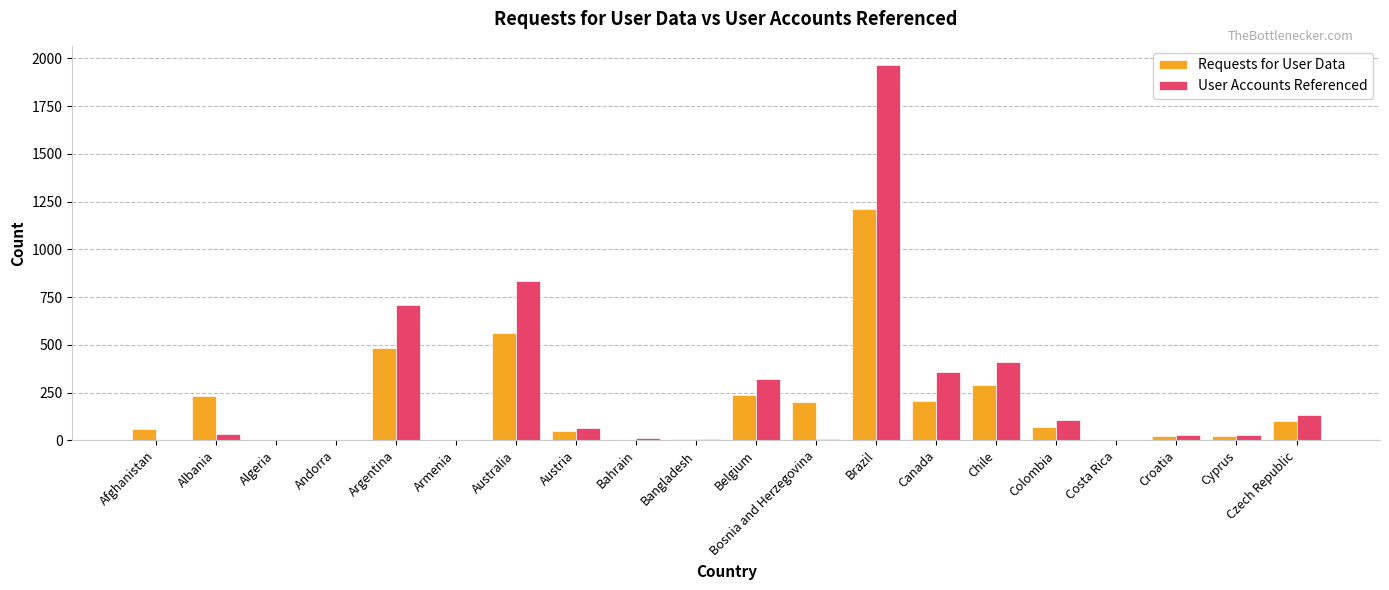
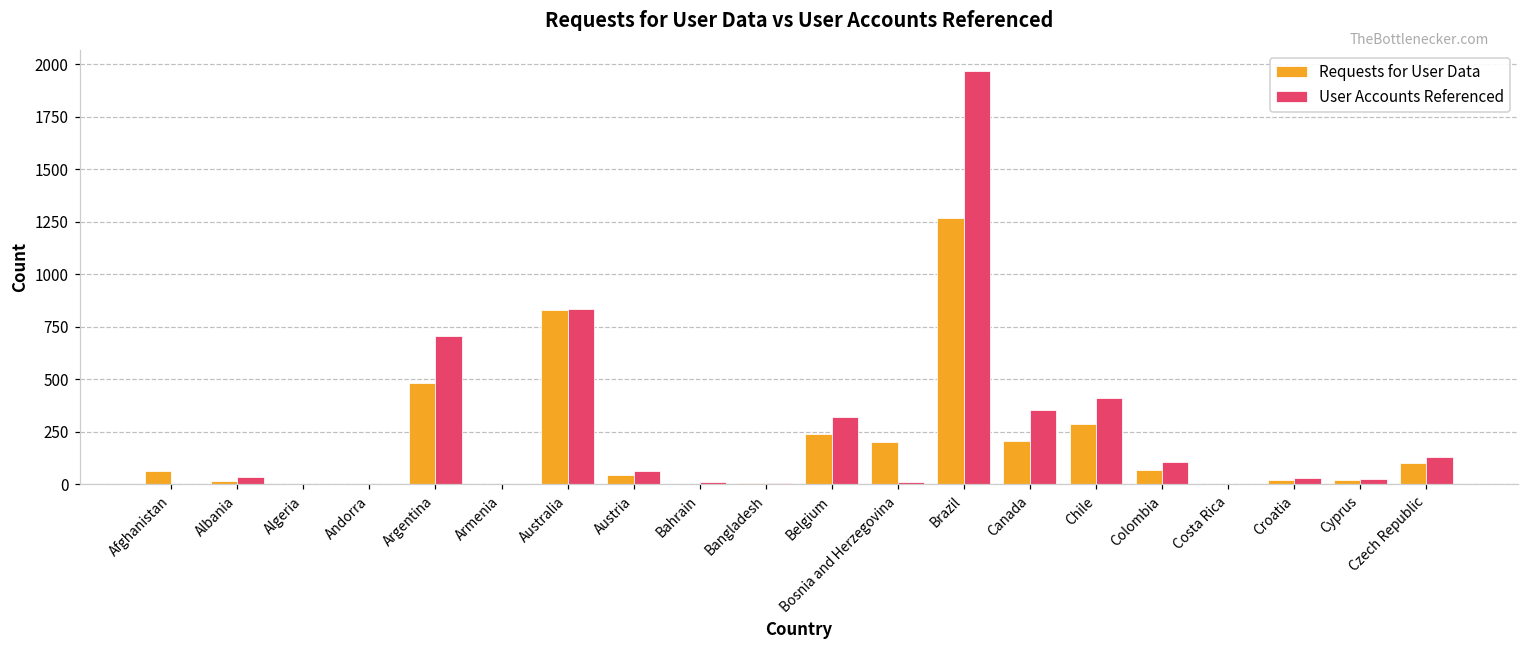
  {
    "Requests for User Data": {
      "Afghanistan": 60,
-     "Albania": 230,
+     "Albania": 20,
      "Argentina": 480,
-     "Australia": 560,
+     "Australia": 830,
      "Austria": 50,
      "Belgium": 240,
      "Bosnia and Herzegovina": 200,
-     "Brazil": 1210,
+     "Brazil": 1270,
      "Canada": 200,
      "Chile": 290,
      "Colombia": 70,
      "Croatia": 20,
      "Cyprus": 20,
      "Czech Republic": 100
    },
    "User Accounts Referenced": {
      "Albania": 30,
      "Argentina": 710,
      "Australia": 830,
      "Austria": 60,
      "Belgium": 320,
      "Brazil": 1970,
      "Canada": 360,
      "Chile": 410,
      "Colombia": 110,
      "Croatia": 30,
      "Cyprus": 30,
      "Czech Republic": 130
    }
  }
